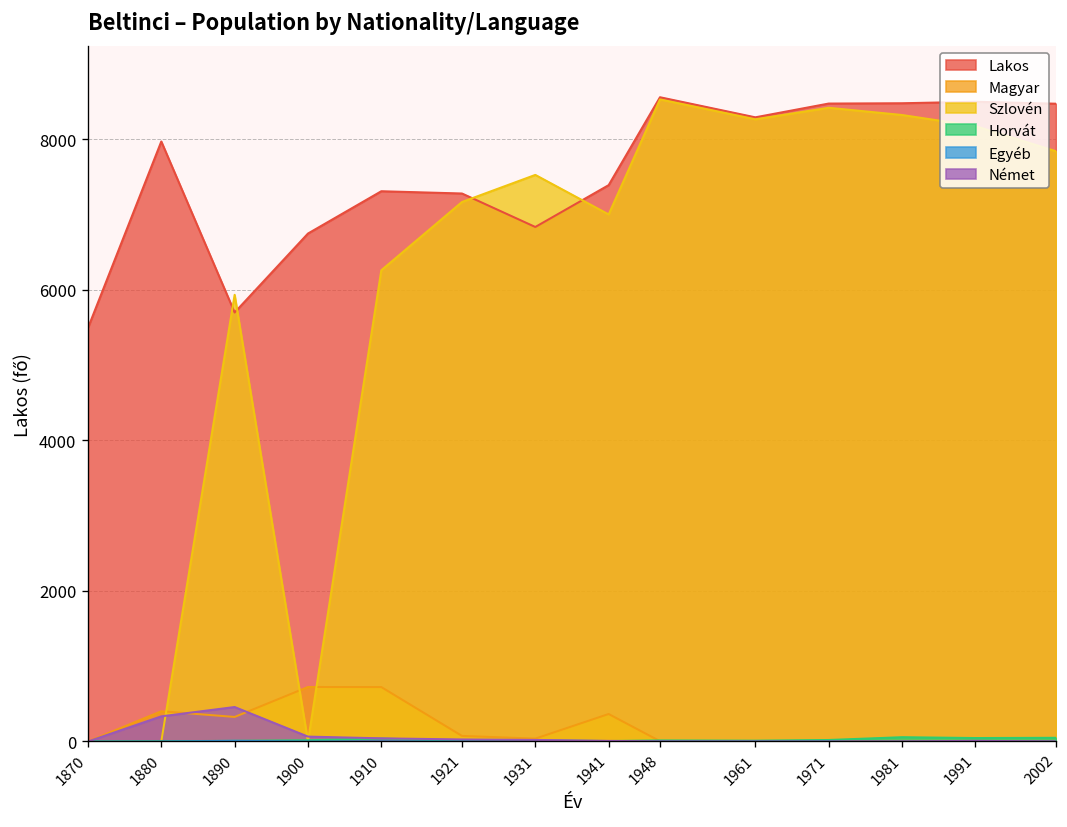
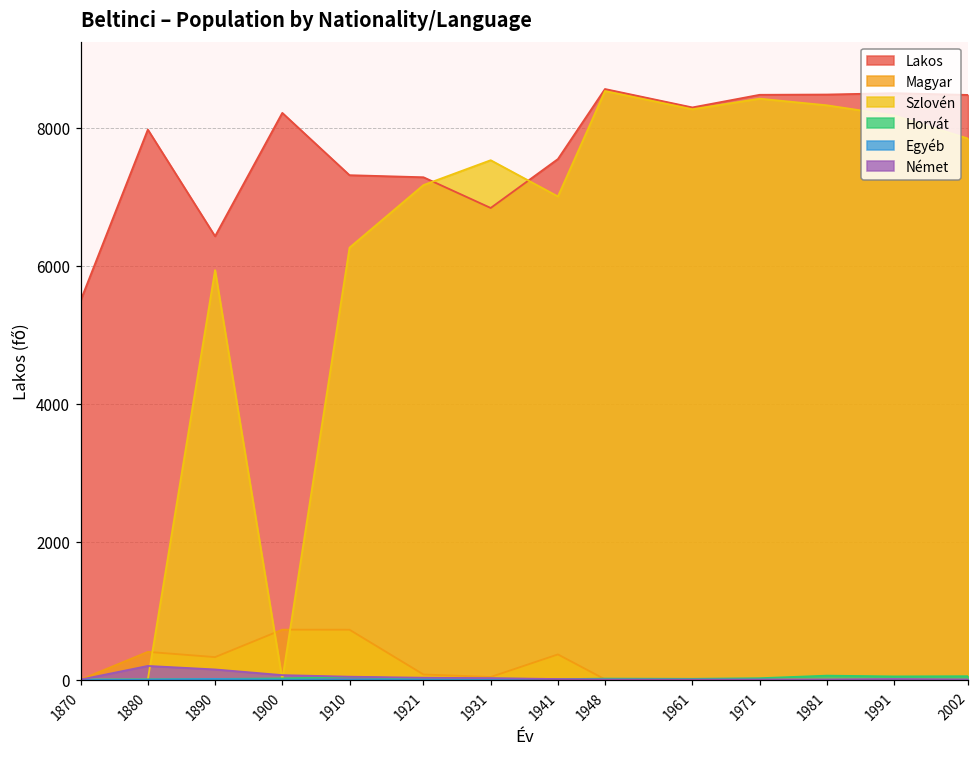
  {
    "Lakos": {
      "1870": 5500,
      "1880": 8000,
-     "1890": 5700,
-     "1900": 6700,
+     "1890": 6400,
+     "1900": 8200,
      "1910": 7300,
      "1921": 7300,
      "1931": 6800,
-     "1941": 7400,
+     "1941": 7500,
      "1971": 8500,
      "1981": 8500,
      "2002": 8500
    },
    "Horvát": {
      "1981": 100,
      "2002": 0
    },
    "Német": {
-     "1880": 300,
-     "1890": 500,
+     "1880": 200,
+     "1890": 100,
      "1900": 100
    }
  }
